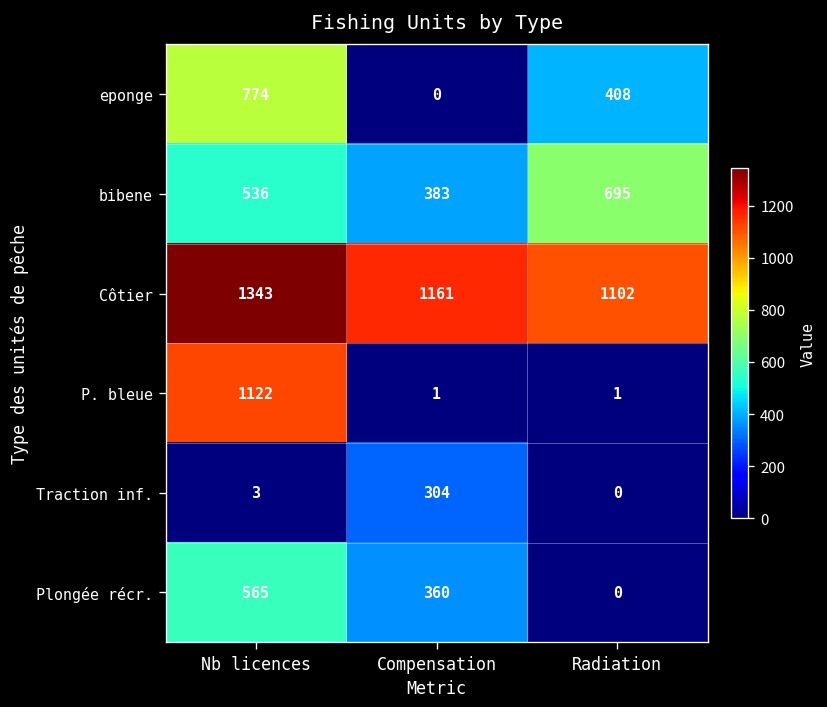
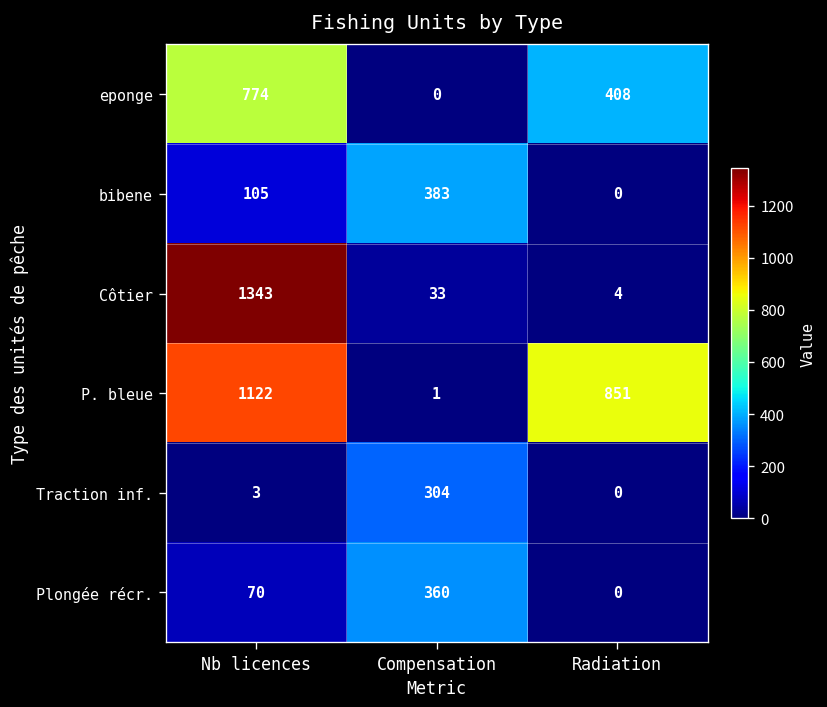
  {
    "eponge": {
      "Nb licences": 774,
      "Compensation": 0,
      "Radiation": 408
    },
    "bibene": {
-     "Nb licences": 536,
+     "Nb licences": 105,
      "Compensation": 383,
-     "Radiation": 695
+     "Radiation": 0
    },
    "Côtier": {
      "Nb licences": 1343,
-     "Compensation": 1161,
-     "Radiation": 1102
+     "Compensation": 33,
+     "Radiation": 4
    },
    "P. bleue": {
      "Nb licences": 1122,
      "Compensation": 1,
-     "Radiation": 1
+     "Radiation": 851
    },
    "Traction inf.": {
      "Nb licences": 3,
      "Compensation": 304,
      "Radiation": 0
    },
    "Plongée récr.": {
-     "Nb licences": 565,
+     "Nb licences": 70,
      "Compensation": 360,
      "Radiation": 0
    }
  }
